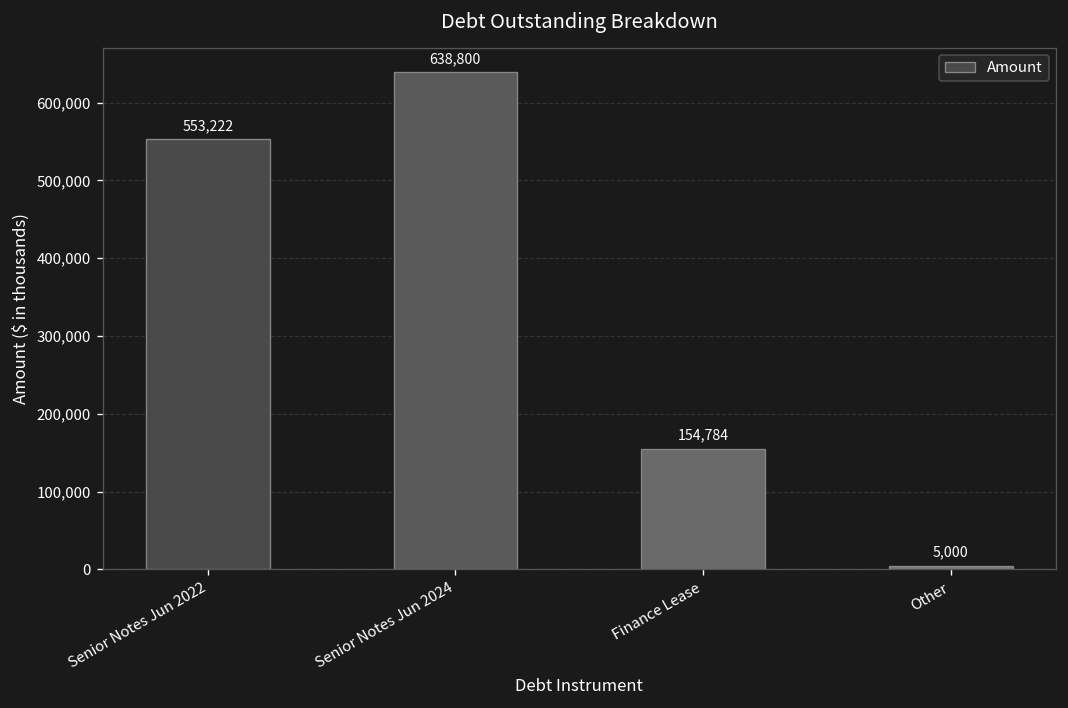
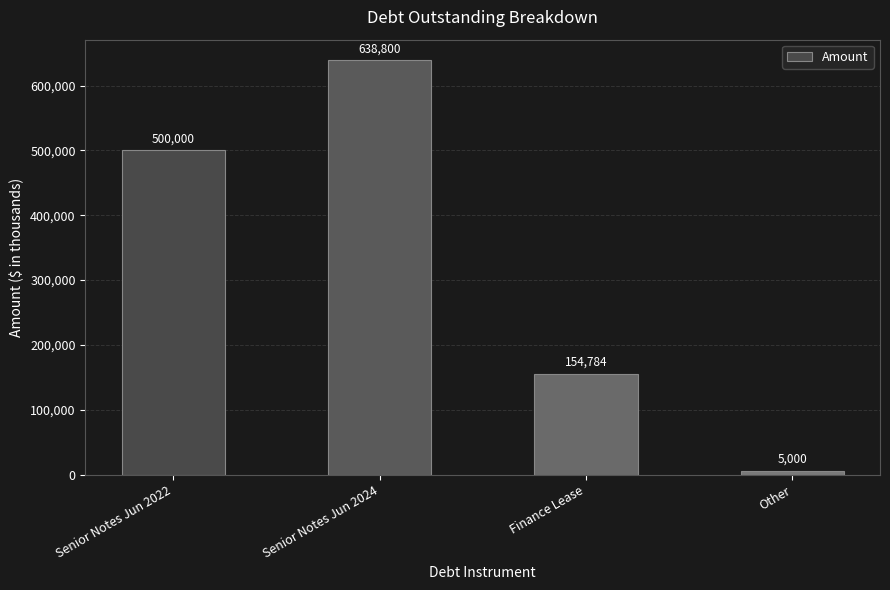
  {
-   "Senior Notes Jun 2022": "553,222",
+   "Senior Notes Jun 2022": "500,000",
    "Senior Notes Jun 2024": "638,800",
    "Finance Lease": "154,784",
    "Other": "5,000"
  }
